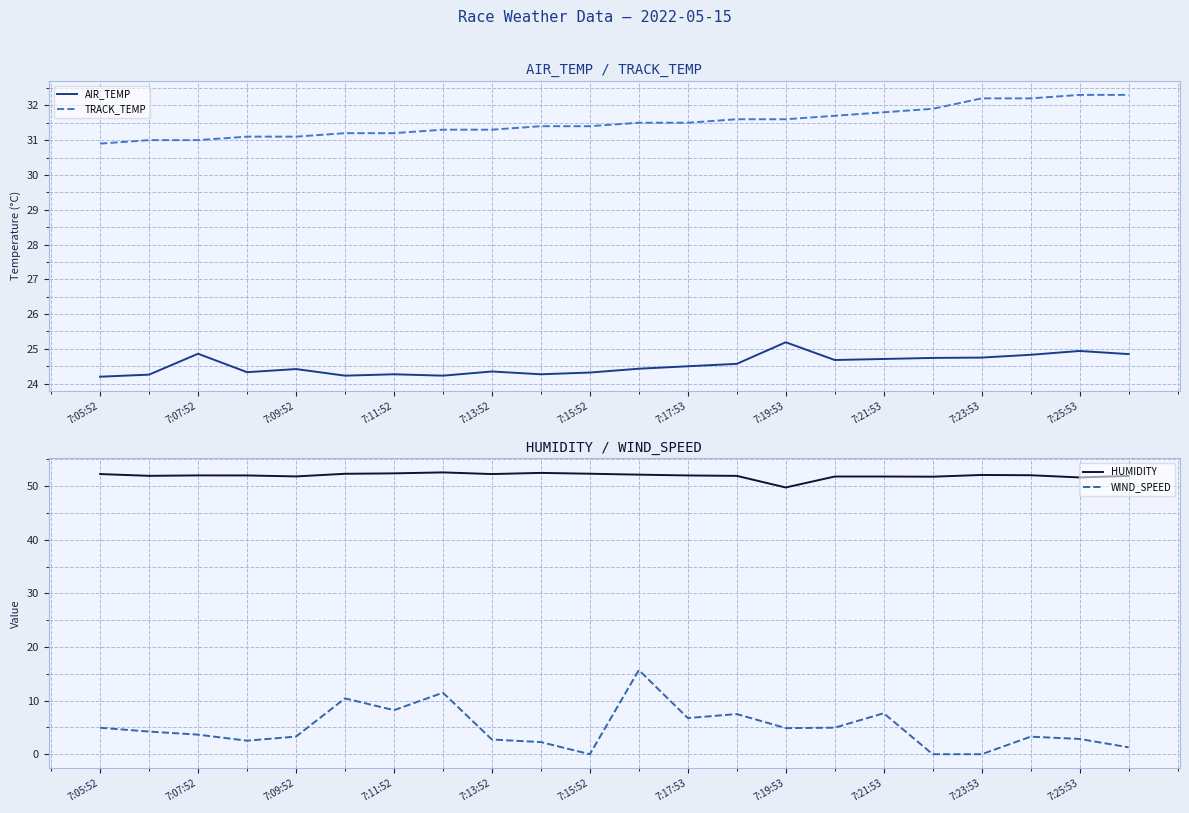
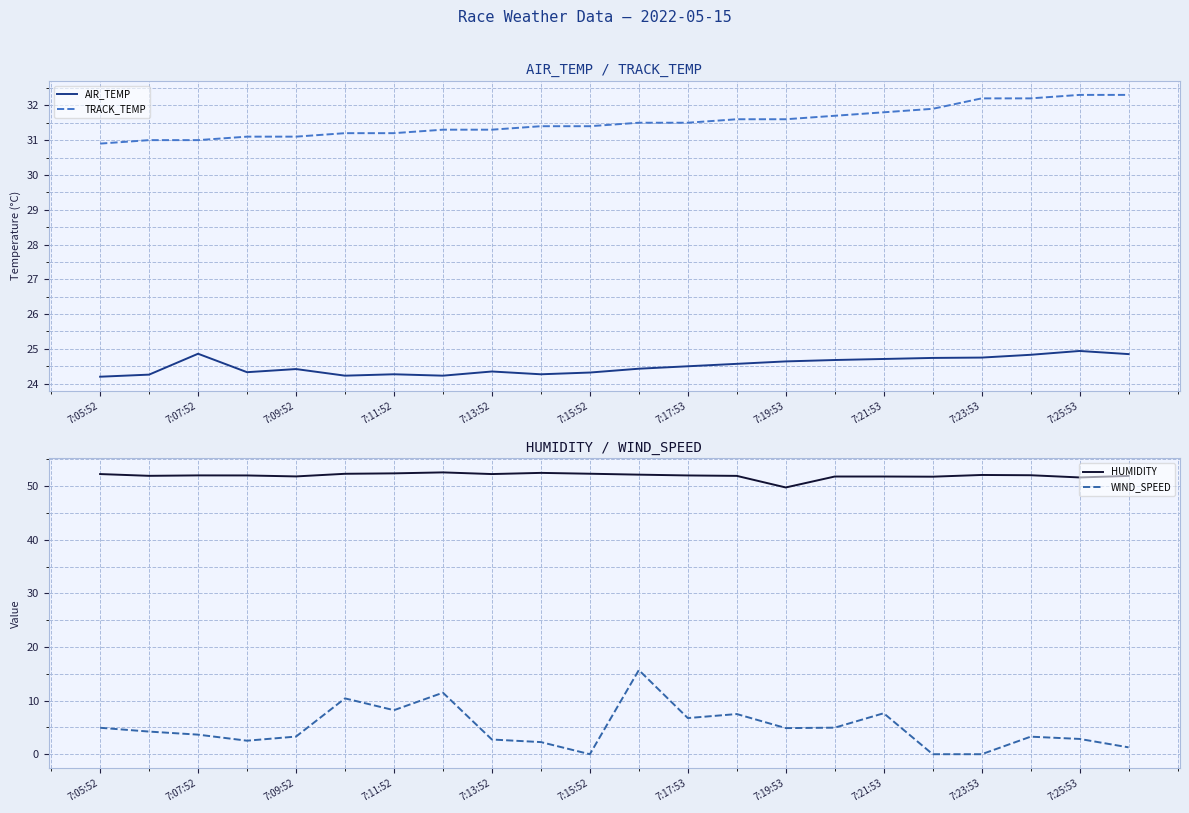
  {
    "AIR_TEMP / TRACK_TEMP": {
      "AIR_TEMP": {
        "7:05:52": 24.2,
        "7:07:52": 24.9,
        "7:09:52": 24.4,
        "7:11:52": 24.3,
        "7:13:52": 24.4,
        "7:15:52": 24.3,
        "7:17:53": 24.5,
-       "7:19:53": 25.2,
+       "7:19:53": 24.6,
        "7:21:53": 24.7,
        "7:23:53": 24.8,
        "7:25:53": 24.9
      },
      "TRACK_TEMP": {
        "7:05:52": 30.9,
        "7:07:52": 31.0,
        "7:09:52": 31.1,
        "7:11:52": 31.2,
        "7:13:52": 31.3,
        "7:15:52": 31.4,
        "7:17:53": 31.5,
        "7:19:53": 31.6,
        "7:21:53": 31.8,
        "7:23:53": 32.2,
        "7:25:53": 32.3
      }
    },
    "HUMIDITY / WIND_SPEED": {
      "HUMIDITY": {
        "7:05:52": 52,
        "7:07:52": 52,
        "7:09:52": 52,
        "7:11:52": 52,
        "7:13:52": 52,
        "7:15:52": 52,
        "7:17:53": 52,
        "7:19:53": 50,
        "7:21:53": 52,
        "7:23:53": 52
      },
      "WIND_SPEED": {
        "7:05:52": 5,
        "7:07:52": 4,
        "7:09:52": 3,
        "7:11:52": 8,
        "7:13:52": 3,
        "7:15:52": 0,
        "7:17:53": 7,
        "7:19:53": 5,
        "7:21:53": 8,
        "7:23:53": 0,
        "7:25:53": 3
      }
    }
  }
